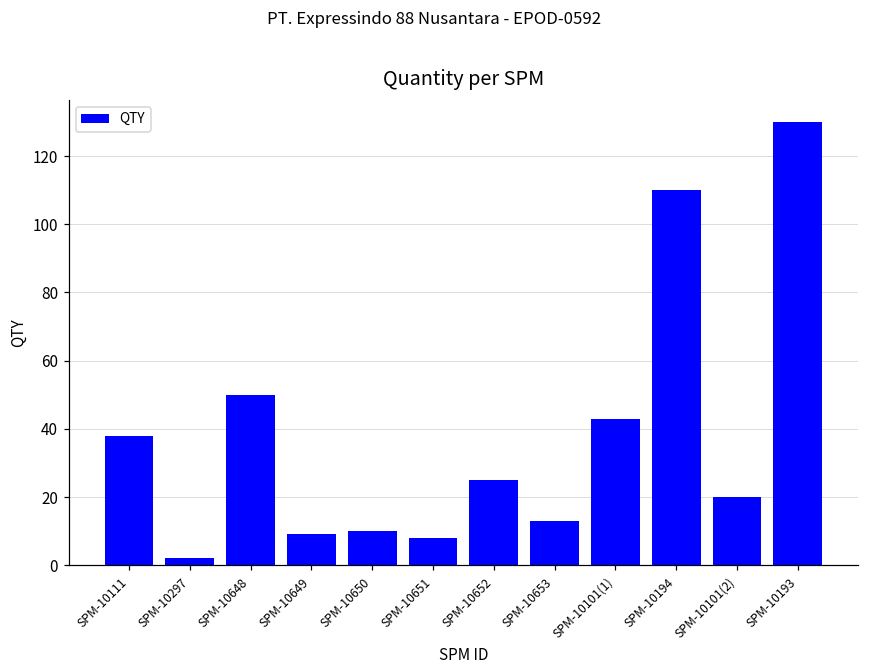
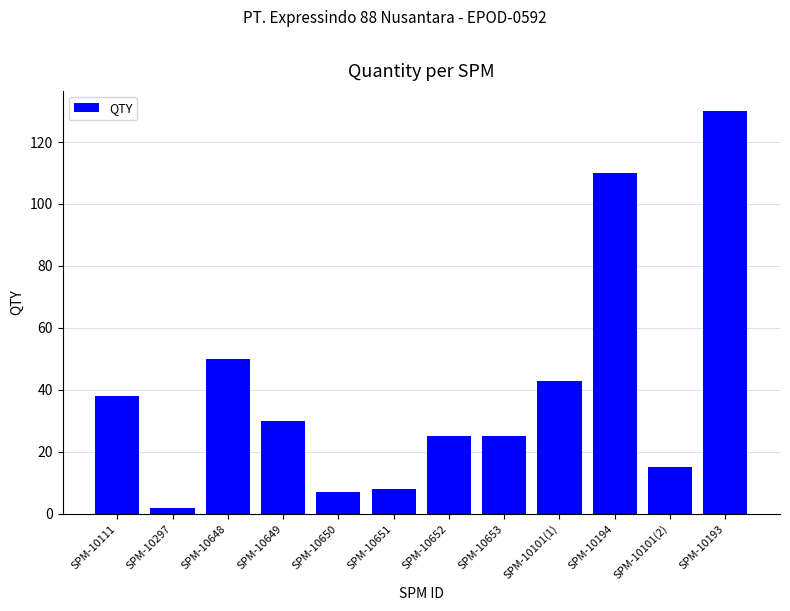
  {
    "SPM-10111": 38,
    "SPM-10297": 2,
    "SPM-10648": 50,
-   "SPM-10649": 9,
-   "SPM-10650": 10,
+   "SPM-10649": 30,
+   "SPM-10650": 7,
    "SPM-10651": 8,
    "SPM-10652": 25,
-   "SPM-10653": 13,
+   "SPM-10653": 25,
    "SPM-10101(1)": 43,
    "SPM-10194": 110,
-   "SPM-10101(2)": 20,
+   "SPM-10101(2)": 15,
    "SPM-10193": 130
  }
